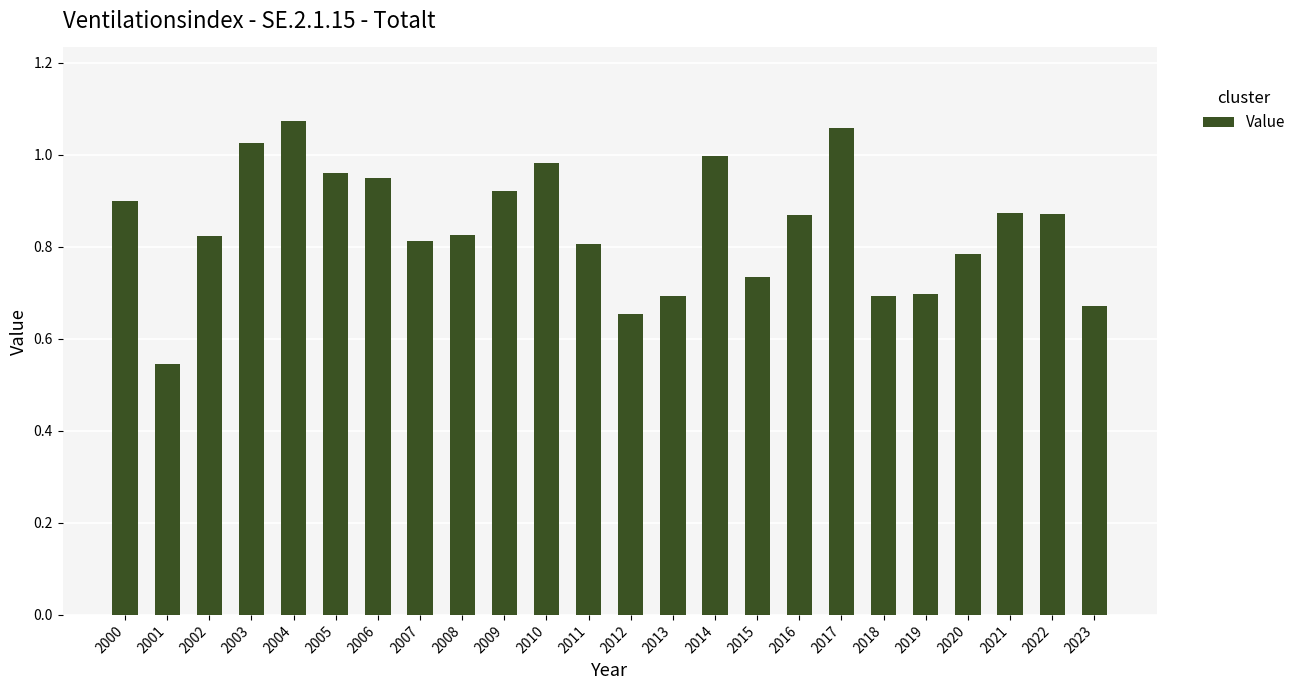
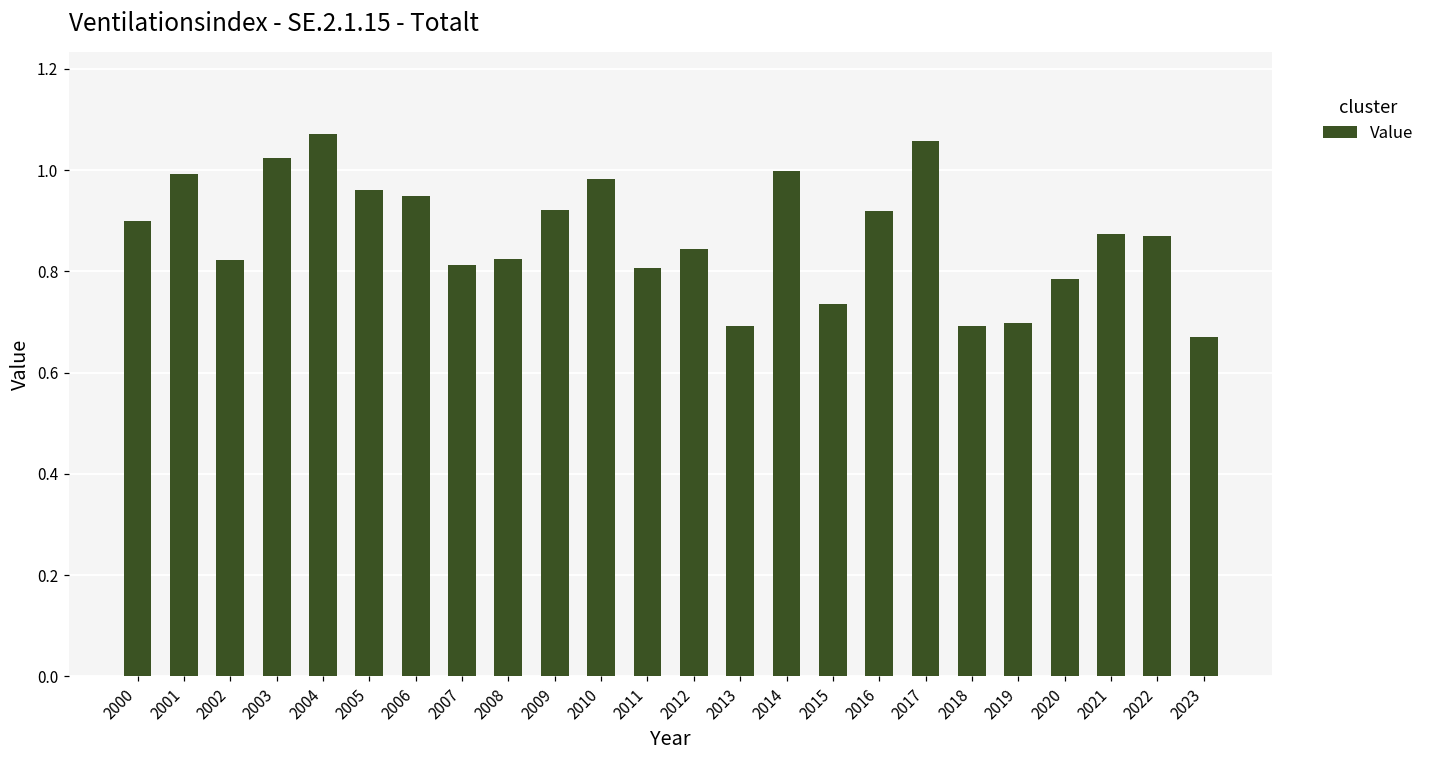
  {
    "2000": 0.90,
-   "2001": 0.54,
+   "2001": 0.99,
    "2002": 0.82,
    "2003": 1.02,
    "2004": 1.07,
    "2005": 0.96,
    "2006": 0.95,
    "2007": 0.81,
    "2008": 0.82,
    "2009": 0.92,
    "2010": 0.98,
    "2011": 0.81,
-   "2012": 0.65,
+   "2012": 0.84,
    "2013": 0.69,
    "2014": 1.00,
    "2015": 0.73,
-   "2016": 0.87,
+   "2016": 0.92,
    "2017": 1.06,
    "2018": 0.69,
    "2019": 0.70,
    "2020": 0.78,
    "2021": 0.87,
    "2022": 0.87,
    "2023": 0.67
  }
